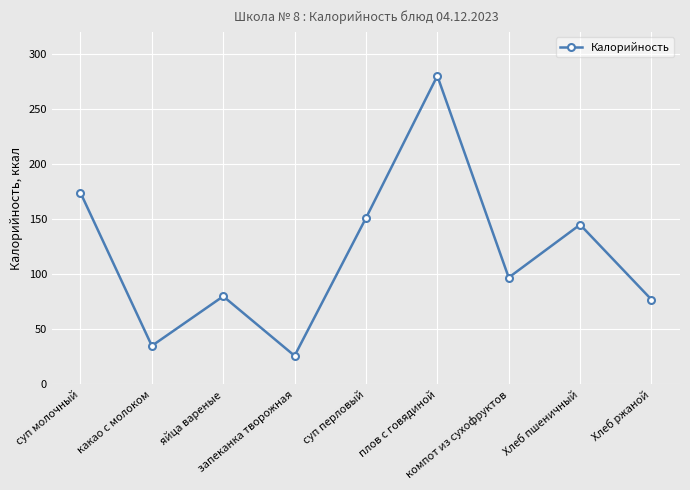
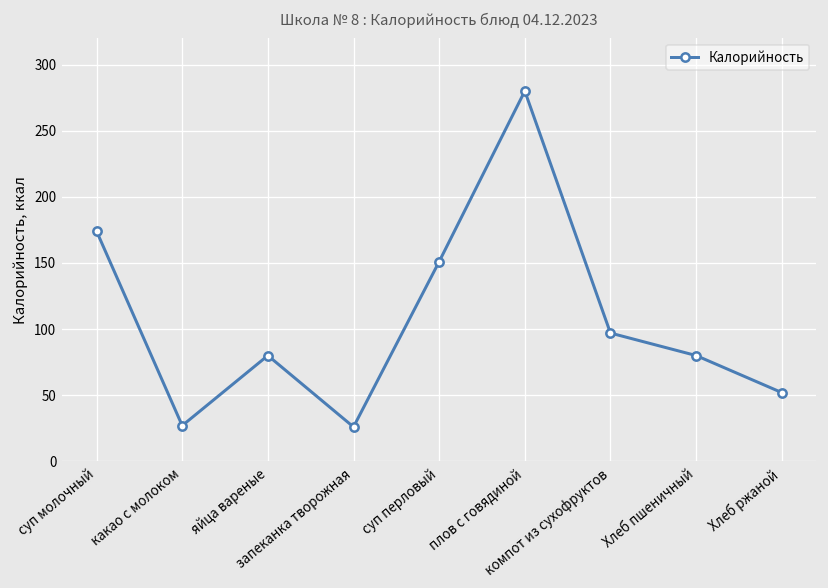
  {
    "суп молочный": 174,
-   "какао с молоком": 35,
+   "какао с молоком": 27,
    "яйца вареные": 80,
    "запеканка творожная": 26,
    "суп перловый": 151,
    "плов с говядиной": 280,
    "компот из сухофруктов": 97,
-   "Хлеб пшеничный": 145,
-   "Хлеб ржаной": 77
+   "Хлеб пшеничный": 80,
+   "Хлеб ржаной": 52
  }
